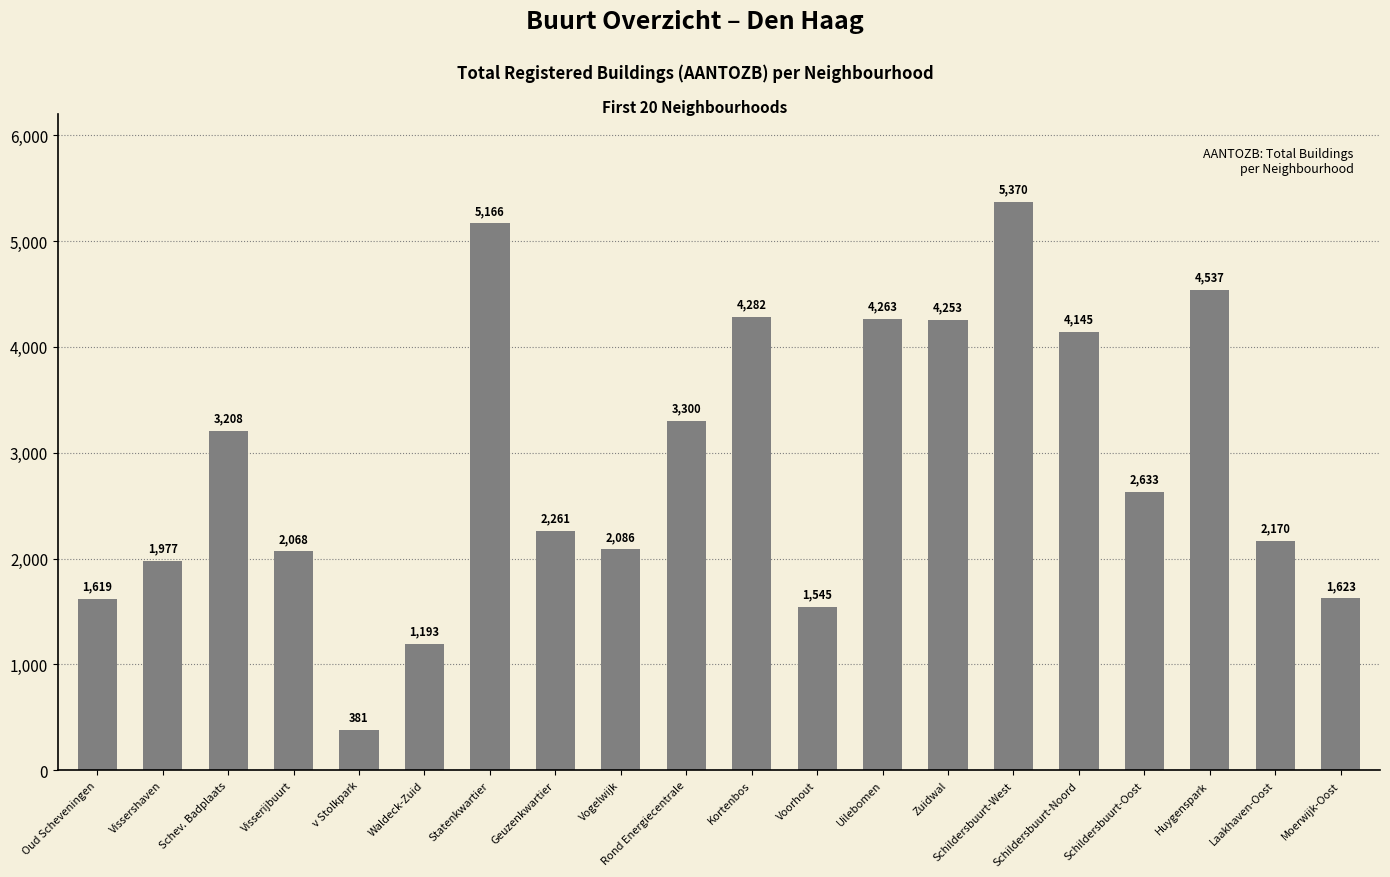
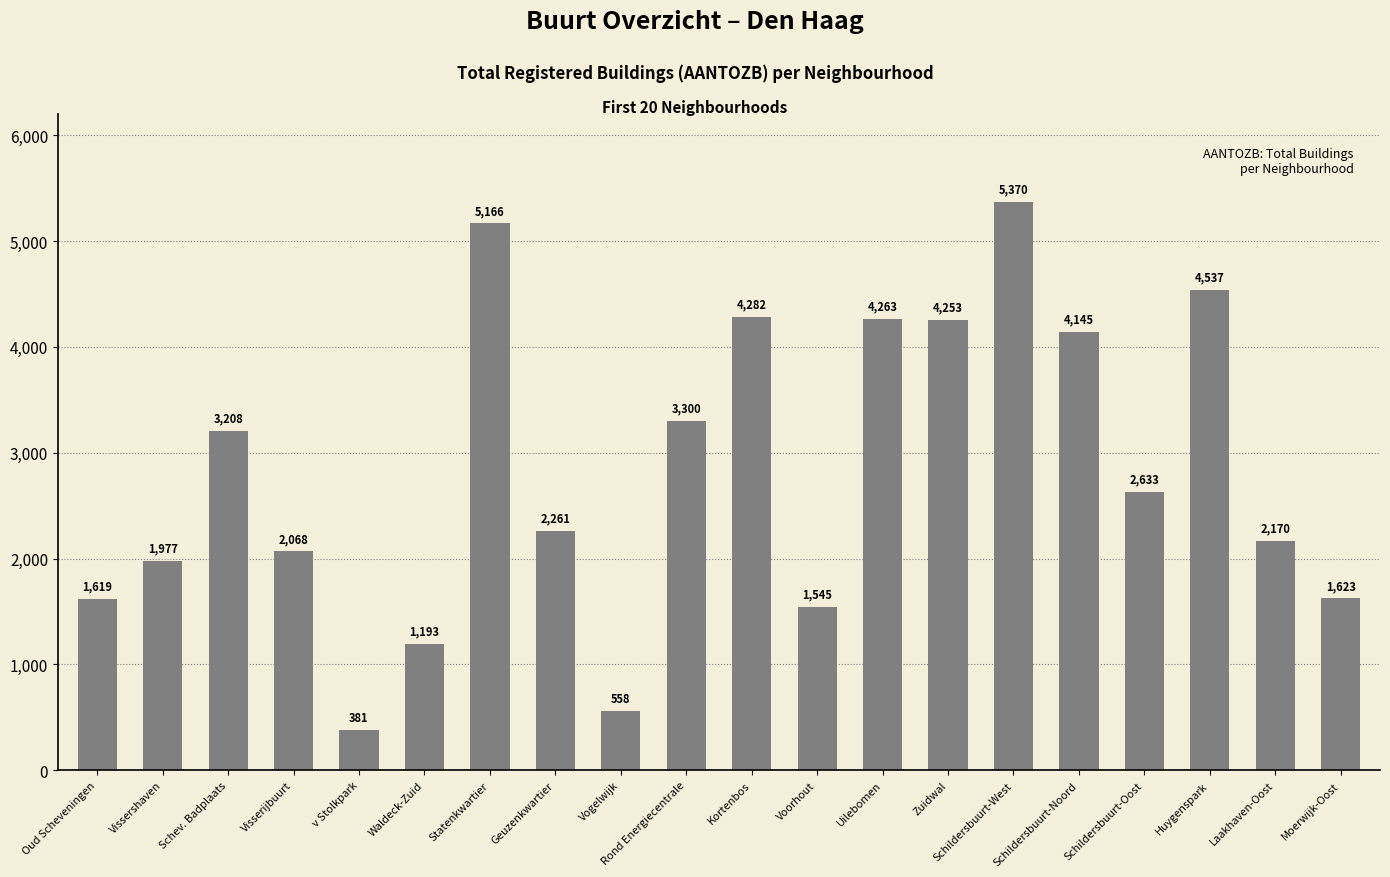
  {
    "Oud Scheveningen": "1,619",
    "Vissershaven": "1,977",
    "Schev. Badplaats": "3,208",
    "Visserijbuurt": "2,068",
    "v Stolkpark": "381",
    "Waldeck-Zuid": "1,193",
    "Statenkwartier": "5,166",
    "Geuzenkwartier": "2,261",
-   "Vogelwijk": "2,086",
+   "Vogelwijk": "558",
    "Rond Energiecentrale": "3,300",
    "Kortenbos": "4,282",
    "Voorhout": "1,545",
    "Uilebomen": "4,263",
    "Zuidwal": "4,253",
    "Schildersbuurt-West": "5,370",
    "Schildersbuurt-Noord": "4,145",
    "Schildersbuurt-Oost": "2,633",
    "Huygenspark": "4,537",
    "Laakhaven-Oost": "2,170",
    "Moerwijk-Oost": "1,623"
  }
